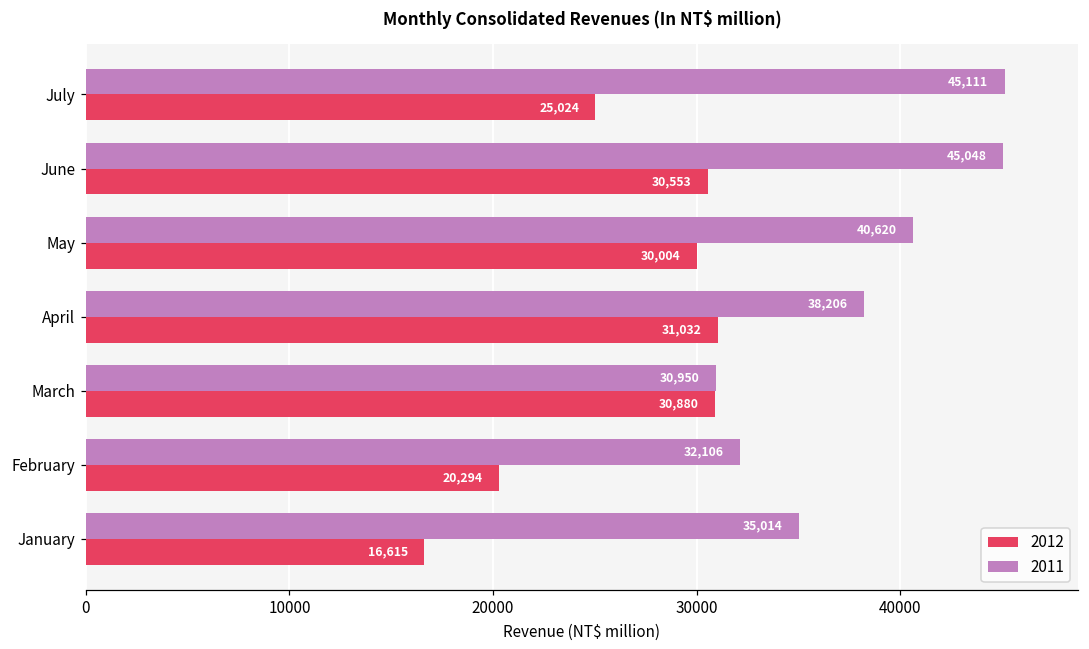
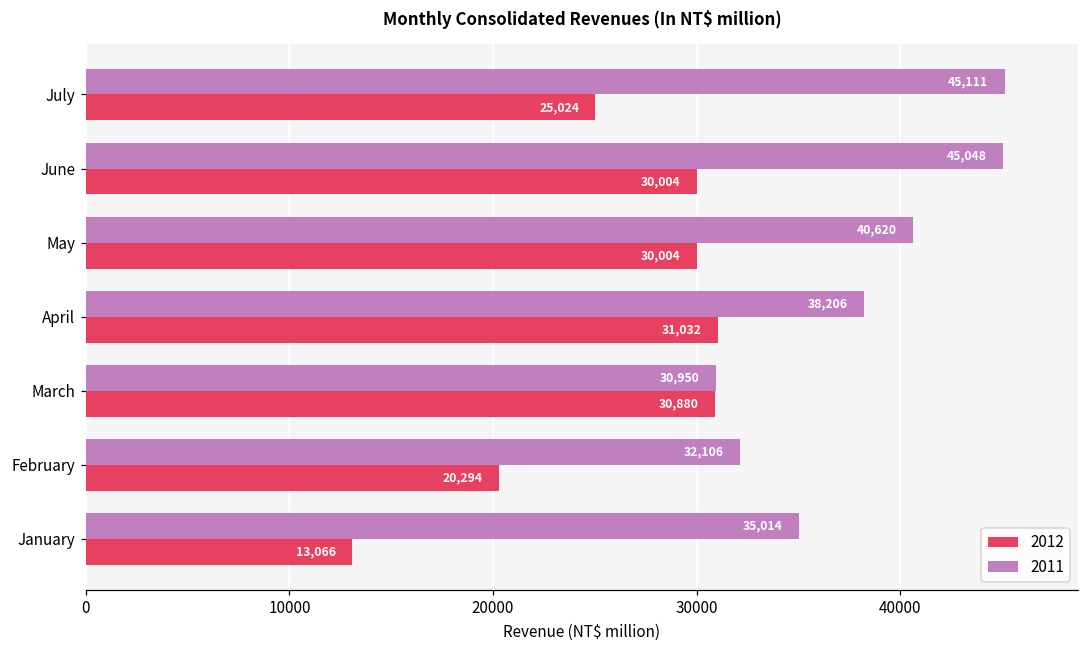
  {
    "2012": {
-     "June": "30,553",
+     "June": "30,004",
      "May": "30,004",
      "April": "31,032",
      "March": "30,880",
      "February": "20,294",
-     "January": "16,615"
+     "January": "13,066"
    },
    "2011": {
      "April": "38,206",
      "March": "30,950",
      "February": "32,106",
      "January": "35,014"
    }
  }
